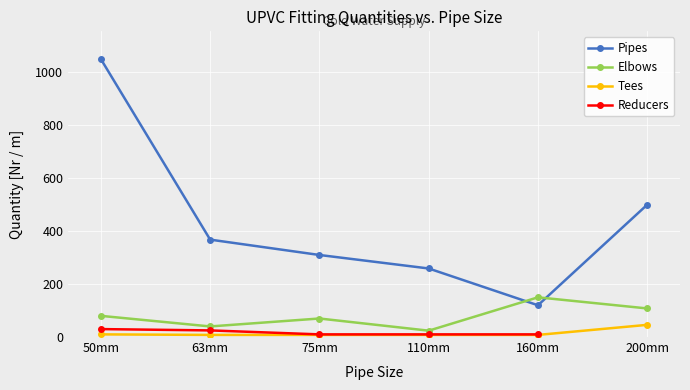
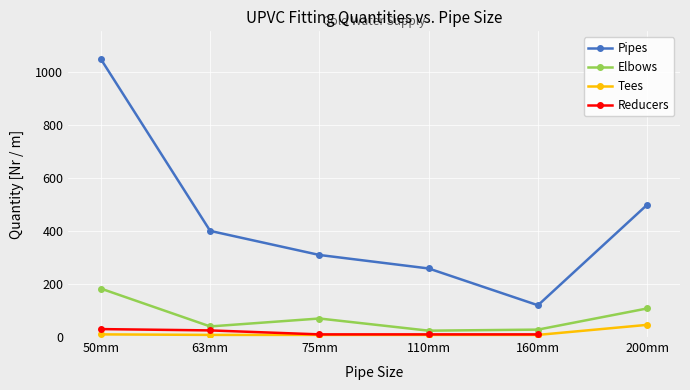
  {
    "Pipes": {
      "50mm": 1050,
-     "63mm": 370,
+     "63mm": 400,
      "75mm": 310,
      "110mm": 260,
      "160mm": 120,
      "200mm": 500
    },
    "Elbows": {
-     "50mm": 80,
+     "50mm": 180,
      "63mm": 40,
      "75mm": 70,
      "110mm": 20,
-     "160mm": 150,
+     "160mm": 30,
      "200mm": 110
    },
    "Tees": {
      "50mm": 10,
      "63mm": 10,
      "200mm": 50
    },
    "Reducers": {
      "50mm": 30,
      "63mm": 30
    }
  }
